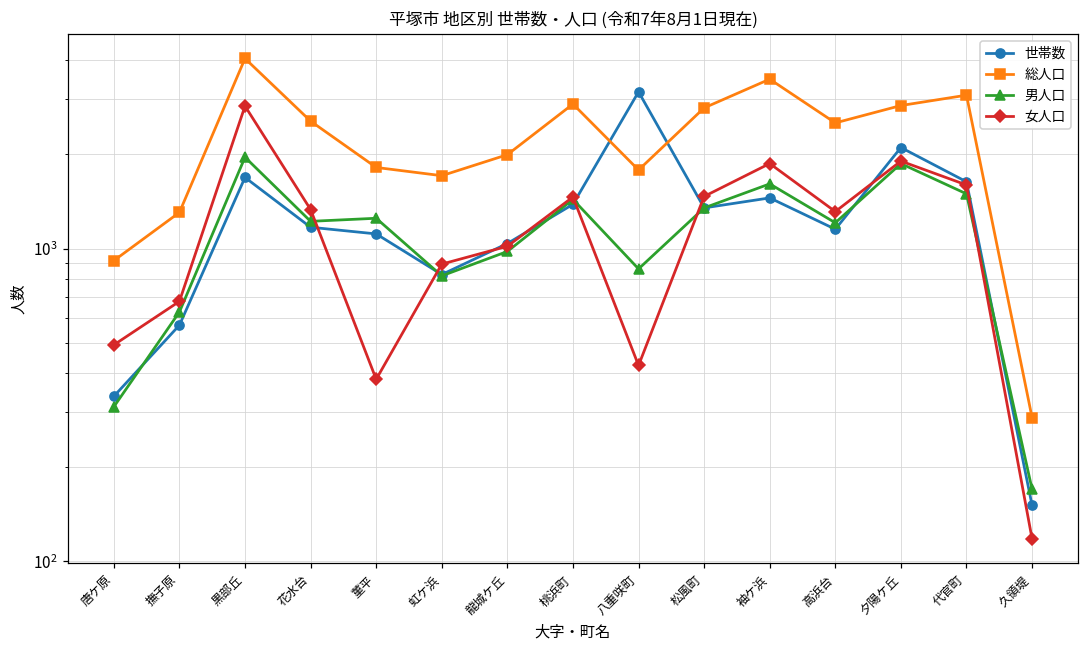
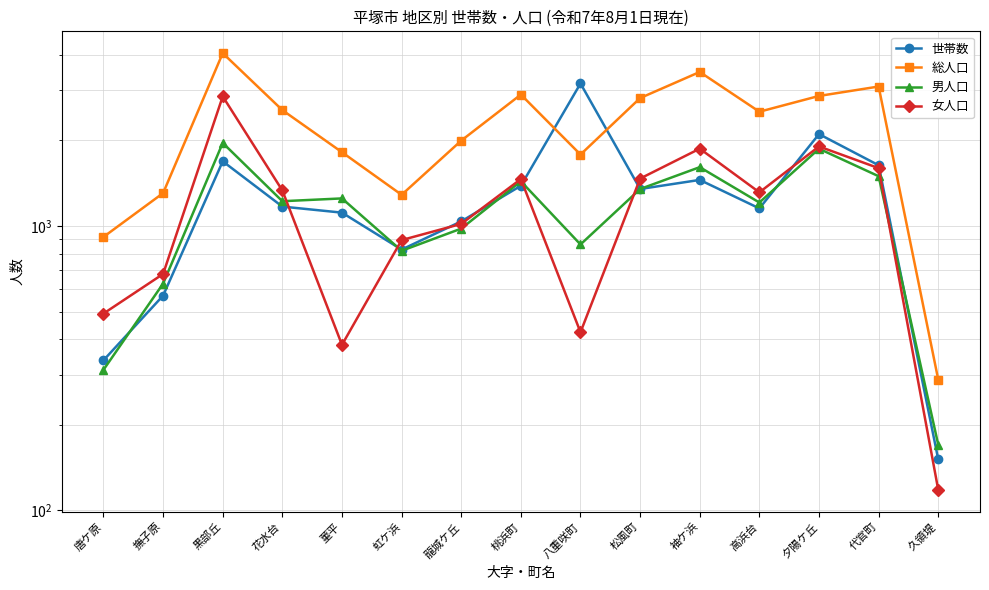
  {
    "世帯数": {
      "唐ケ原": 340,
      "撫子原": 570,
      "黒部丘": 1700,
      "花水台": 1170,
      "菫平": 1110,
      "桃浜町": 1400,
      "八重咲町": 3200,
      "袖ケ浜": 1500,
      "高浜台": 1150,
      "夕陽ケ丘": 2100,
      "代官町": 1600,
      "久領堤": 150
    },
    "総人口": {
      "唐ケ原": 920,
      "撫子原": 1300,
      "黒部丘": 4100,
      "花水台": 2600,
      "菫平": 1800,
-     "虹ケ浜": 1700,
+     "虹ケ浜": 1300,
      "龍城ケ丘": 2000,
      "桃浜町": 2900,
      "八重咲町": 1800,
      "松風町": 2800,
      "袖ケ浜": 3500,
      "高浜台": 2500,
      "夕陽ケ丘": 2900,
      "代官町": 3100,
      "久領堤": 290
    },
    "男人口": {
      "唐ケ原": 310,
      "撫子原": 630,
      "黒部丘": 2000,
      "花水台": 1220,
      "菫平": 1300,
      "龍城ケ丘": 980,
      "八重咲町": 860,
      "袖ケ浜": 1600,
      "高浜台": 1210,
      "代官町": 1500,
      "久領堤": 170
    },
    "女人口": {
      "唐ケ原": 490,
      "撫子原": 680,
      "黒部丘": 2900,
      "花水台": 1300,
      "菫平": 380,
      "虹ケ浜": 890,
      "八重咲町": 420,
      "松風町": 1500,
      "袖ケ浜": 1900,
      "高浜台": 1300,
      "代官町": 1600,
      "久領堤": 118
    }
  }
